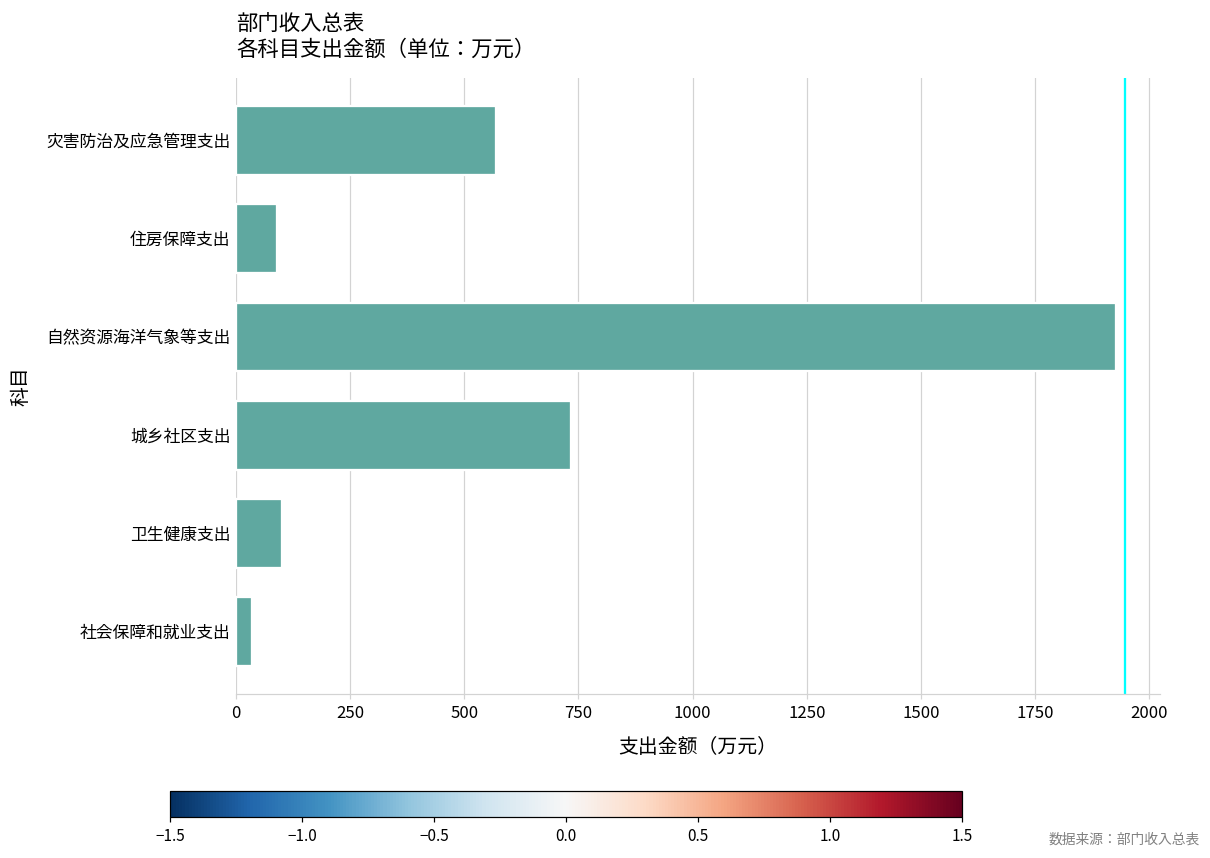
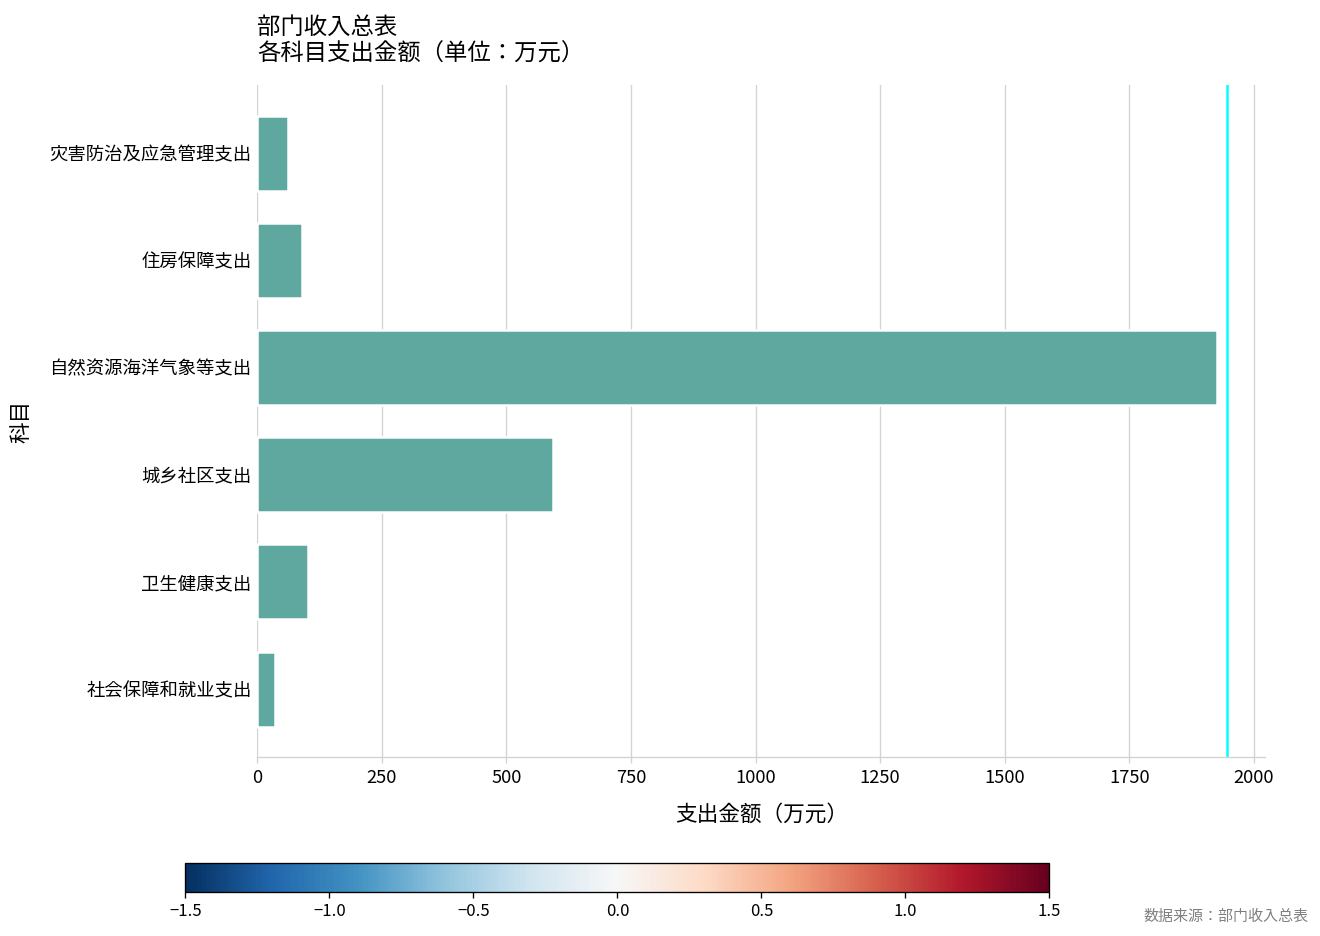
  {
-   "灾害防治及应急管理支出": 570,
+   "灾害防治及应急管理支出": 60,
    "住房保障支出": 90,
    "自然资源海洋气象等支出": 1930,
-   "城乡社区支出": 730,
+   "城乡社区支出": 590,
    "卫生健康支出": 100,
    "社会保障和就业支出": 40
  }
